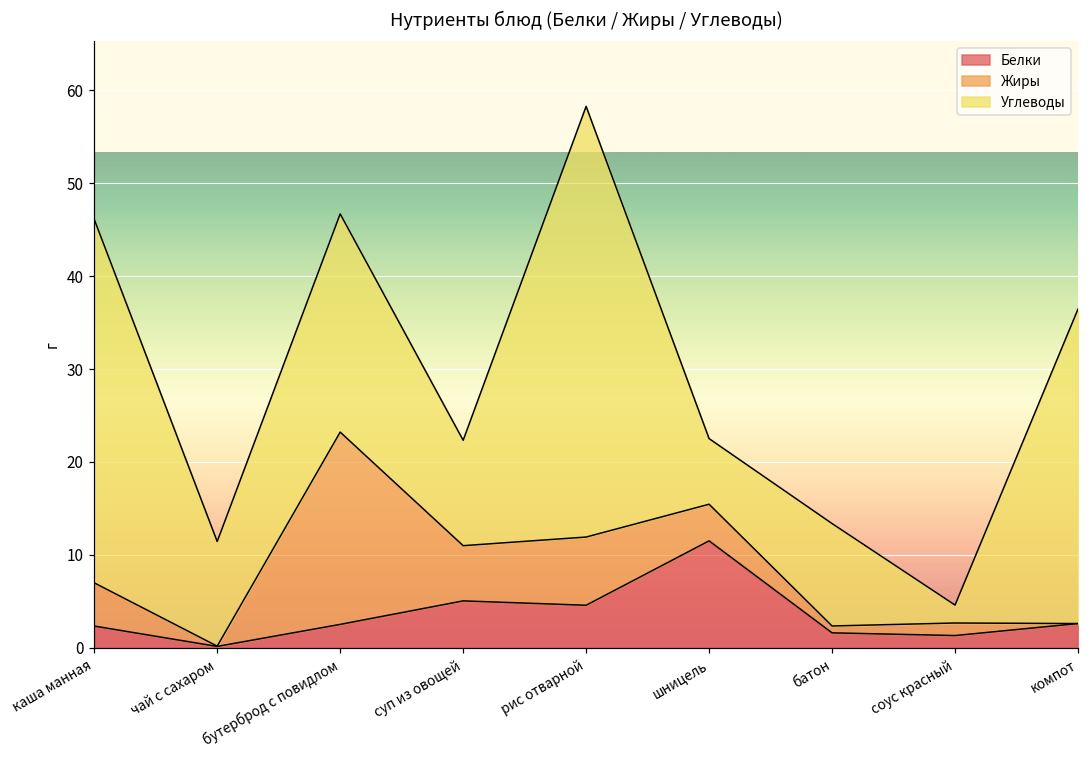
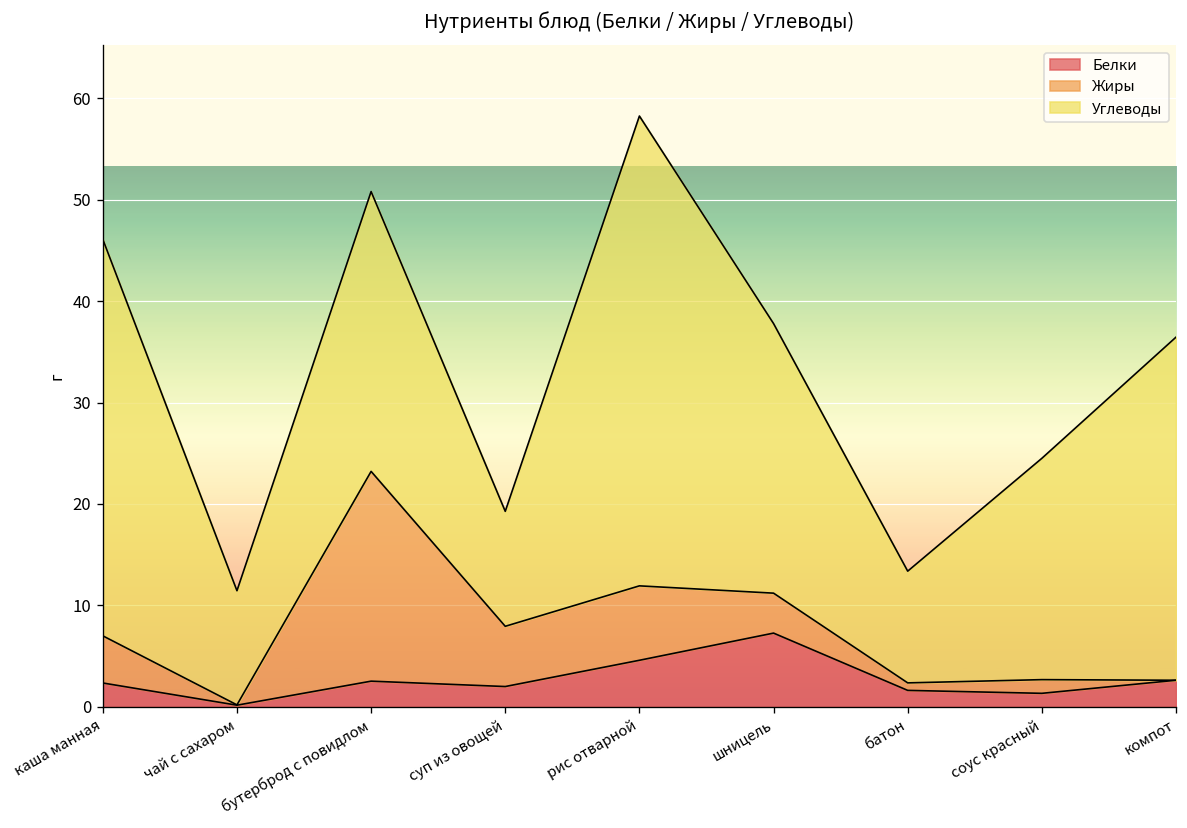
  {
    "Белки": {
      "каша манная": 2,
      "бутерброд с повидлом": 3,
-     "суп из овощей": 5,
+     "суп из овощей": 2,
      "рис отварной": 5,
-     "шницель": 12,
+     "шницель": 7,
      "батон": 2,
      "соус красный": 1
    },
    "Жиры": {
      "каша манная": 5,
      "бутерброд с повидлом": 21,
      "суп из овощей": 6,
      "рис отварной": 7,
      "шницель": 4,
      "батон": 1,
      "соус красный": 1
    },
    "Углеводы": {
      "каша манная": 39,
      "чай с сахаром": 11,
-     "бутерброд с повидлом": 23,
+     "бутерброд с повидлом": 28,
      "суп из овощей": 11,
      "рис отварной": 46,
-     "шницель": 7,
+     "шницель": 27,
      "батон": 11,
-     "соус красный": 2,
+     "соус красный": 22,
      "компот": 34
    }
  }
